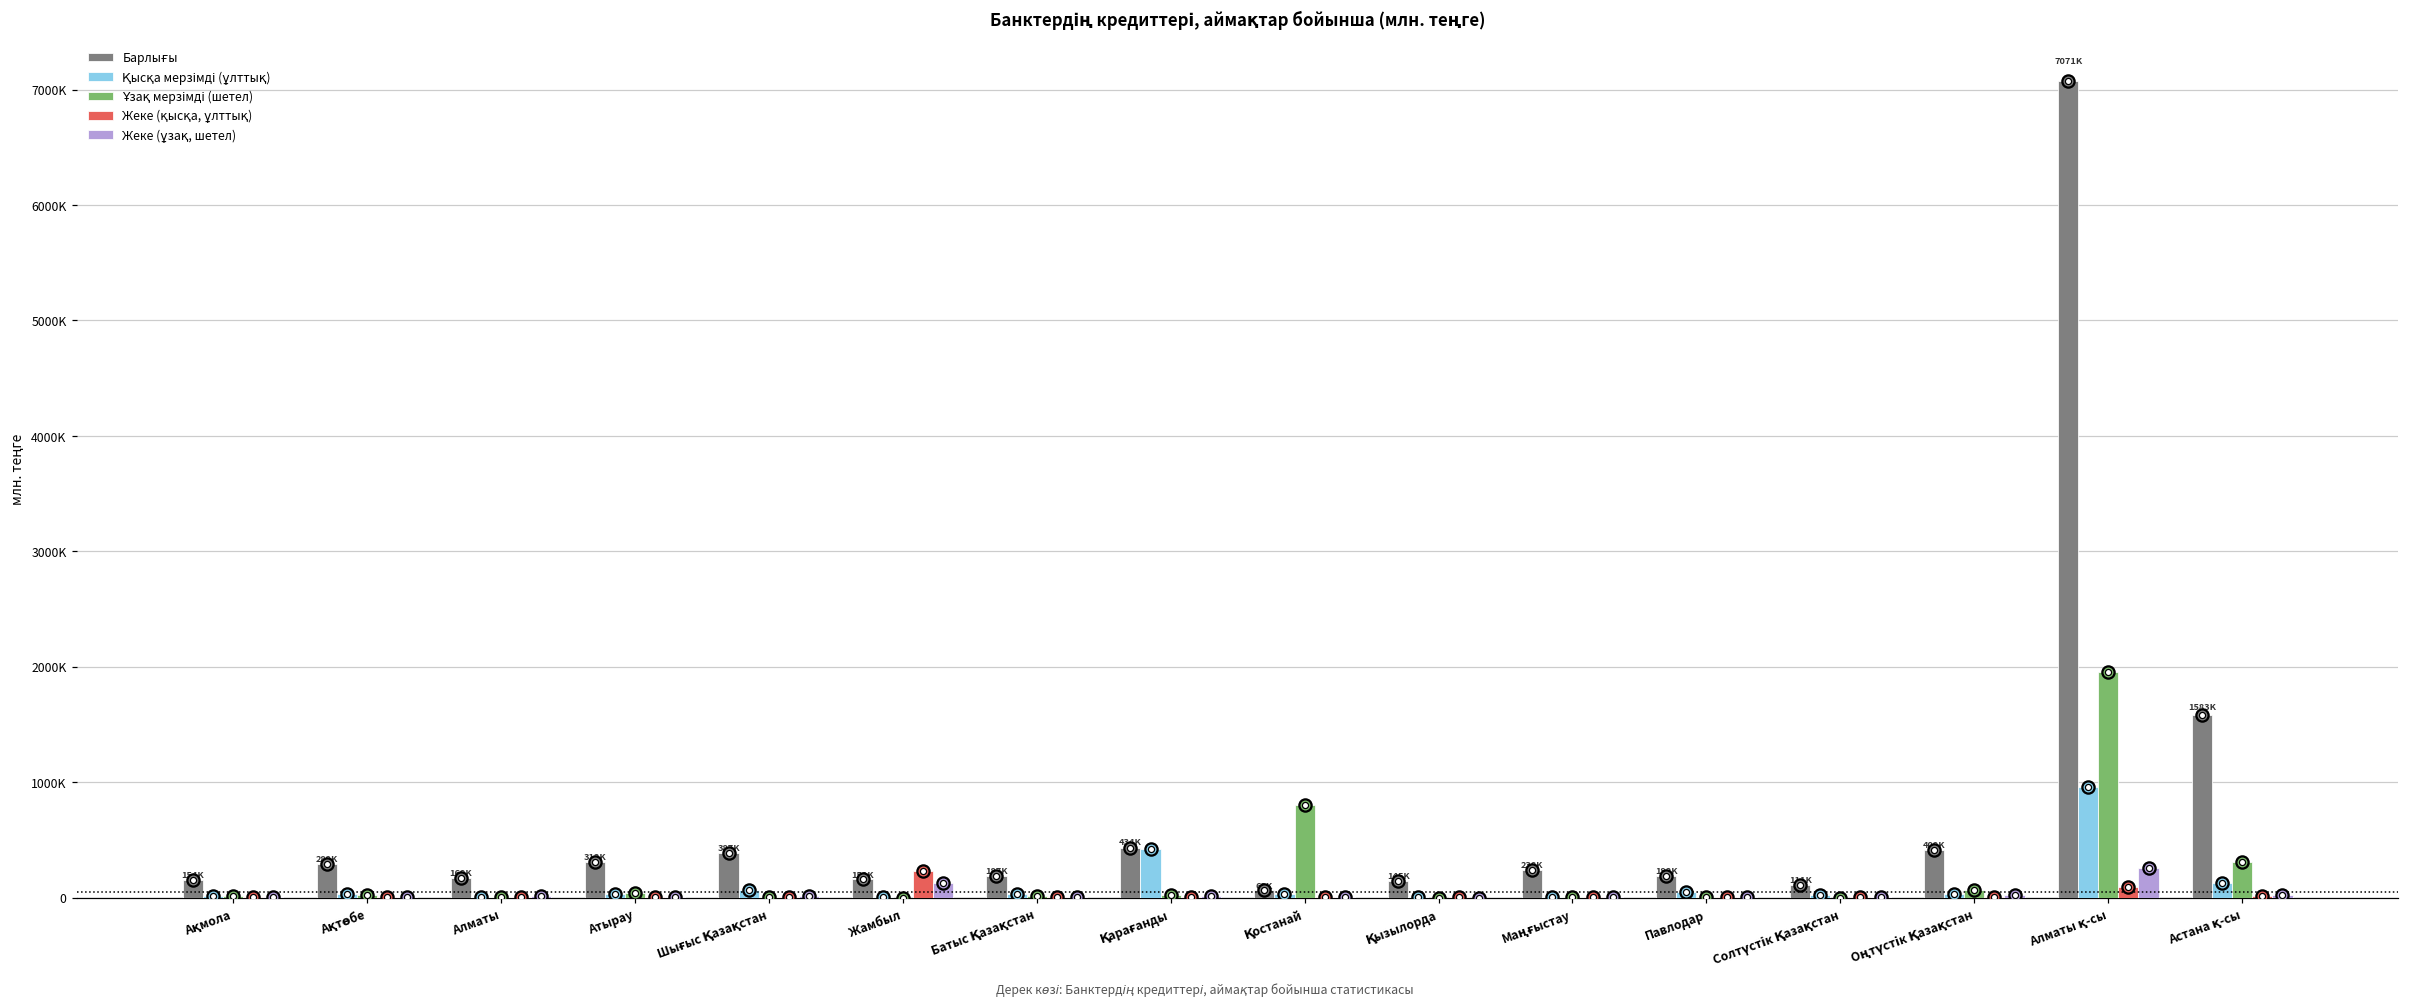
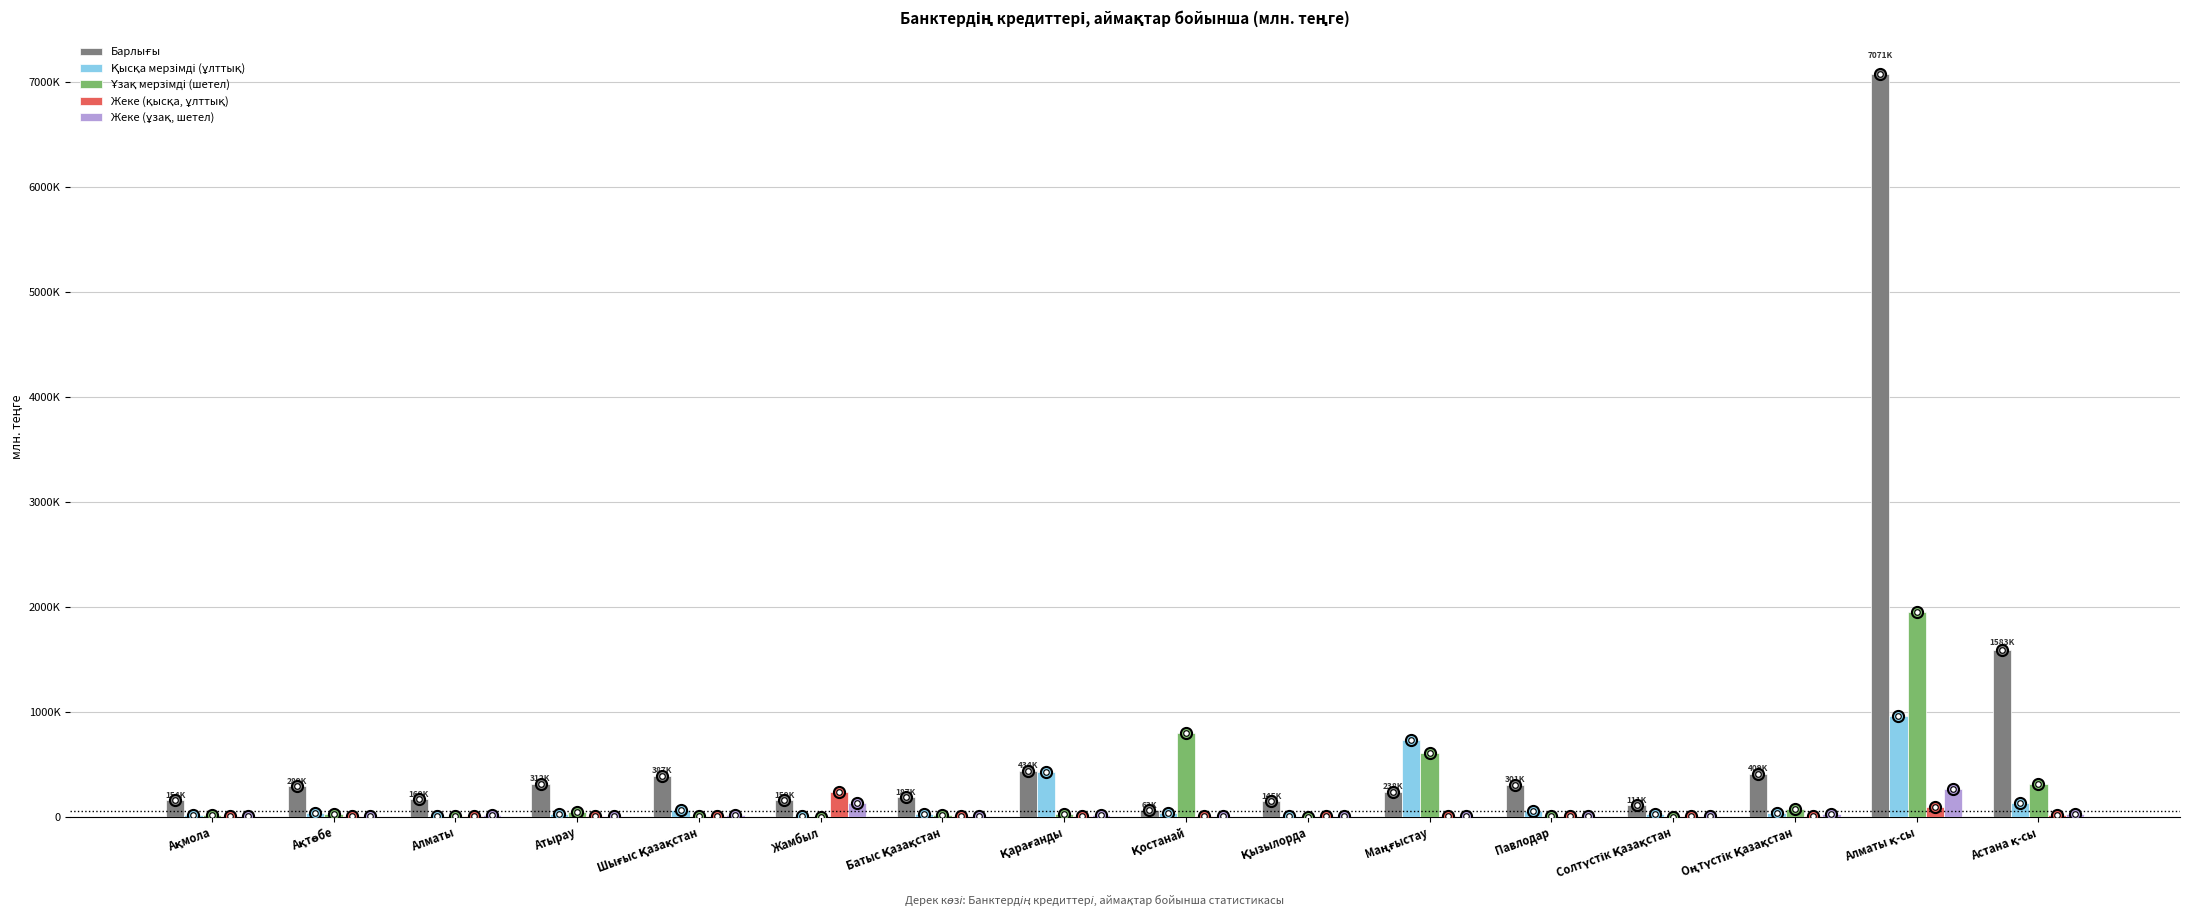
  {
    "Барлығы": {
-     "Павлодар": "192K",
+     "Павлодар": "301K",
      "Алматы қ-сы": "7071K",
      "Астана қ-сы": "1583K"
    },
    "Қысқа мерзімді (ұлттық)": {
      "Ақтөбе": "40000",
      "Атырау": "30000",
      "Шығыс Қазақстан": "60000",
      "Батыс Қазақстан": "30000",
      "Қарағанды": "420000",
      "Қостанай": "30000",
-     "Маңғыстау": "10000",
+     "Маңғыстау": "730000",
      "Павлодар": "50000",
      "Оңтүстік Қазақстан": "30000",
      "Алматы қ-сы": "950000",
      "Астана қ-сы": "130000"
    },
    "Ұзақ мерзімді (шетел)": {
      "Атырау": "40000",
      "Қостанай": "800000",
-     "Маңғыстау": "0",
+     "Маңғыстау": "610000",
      "Оңтүстік Қазақстан": "70000",
      "Алматы қ-сы": "1950000",
      "Астана қ-сы": "310000"
    },
    "Жеке (қысқа, ұлттық)": {
      "Жамбыл": "230000",
      "Алматы қ-сы": "90000"
    },
    "Жеке (ұзақ, шетел)": {
      "Жамбыл": "130000",
      "Алматы қ-сы": "260000",
      "Астана қ-сы": "30000"
    }
  }
